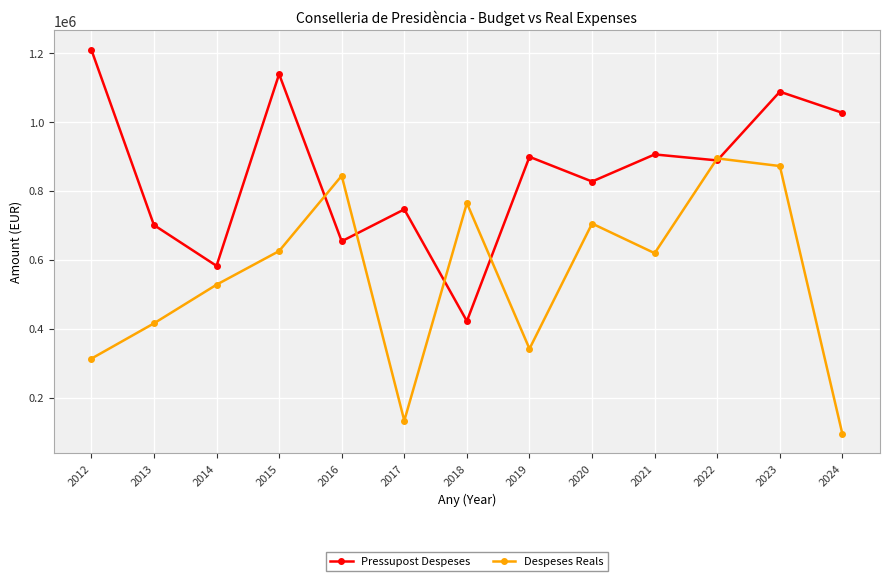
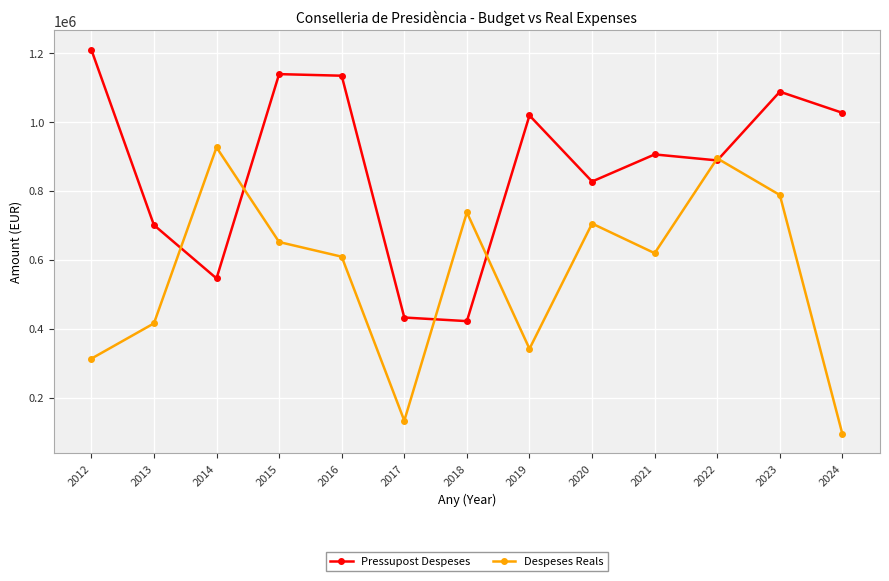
  {
    "Pressupost Despeses": {
      "2012": 1210000,
      "2013": 700000,
-     "2014": 580000,
+     "2014": 550000,
      "2015": 1140000,
-     "2016": 650000,
-     "2017": 750000,
+     "2016": 1130000,
+     "2017": 430000,
      "2018": 420000,
-     "2019": 900000,
+     "2019": 1020000,
      "2020": 830000,
      "2021": 910000,
      "2023": 1090000,
      "2024": 1030000
    },
    "Despeses Reals": {
      "2012": 310000,
      "2013": 420000,
-     "2014": 530000,
-     "2015": 630000,
-     "2016": 840000,
+     "2014": 930000,
+     "2015": 650000,
+     "2016": 610000,
      "2017": 130000,
-     "2018": 760000,
+     "2018": 740000,
      "2019": 340000,
      "2020": 710000,
      "2021": 620000,
-     "2023": 870000,
+     "2023": 790000,
      "2024": 90000
    }
  }
